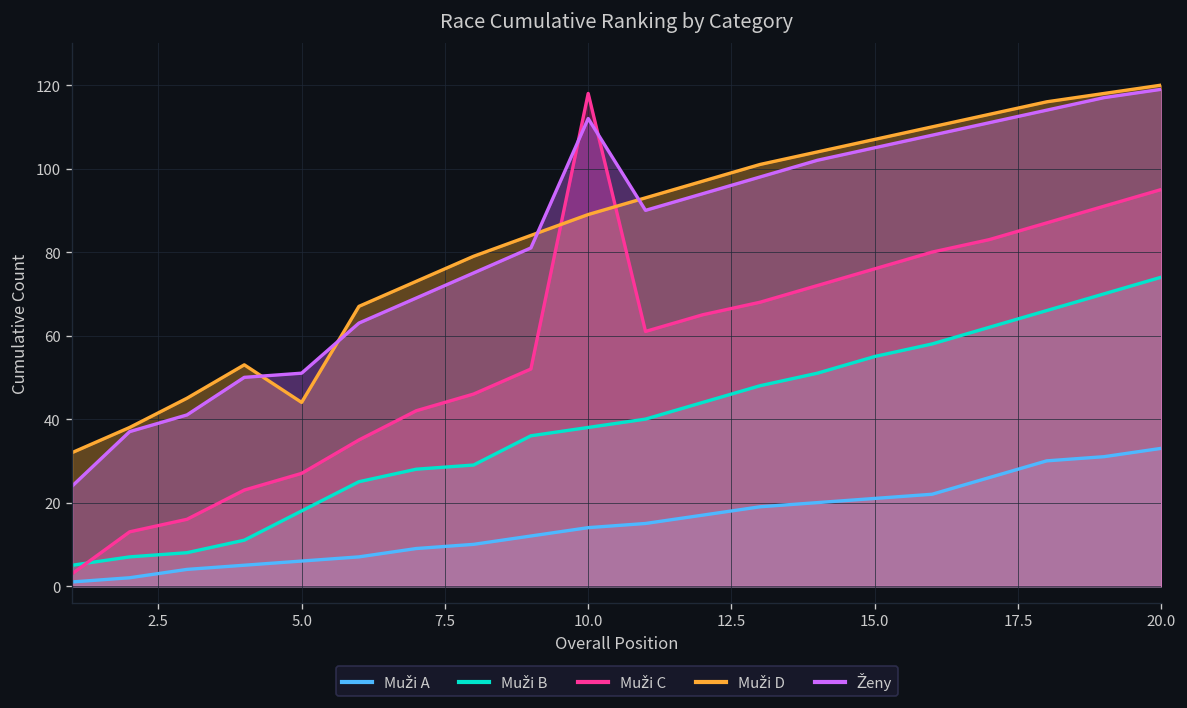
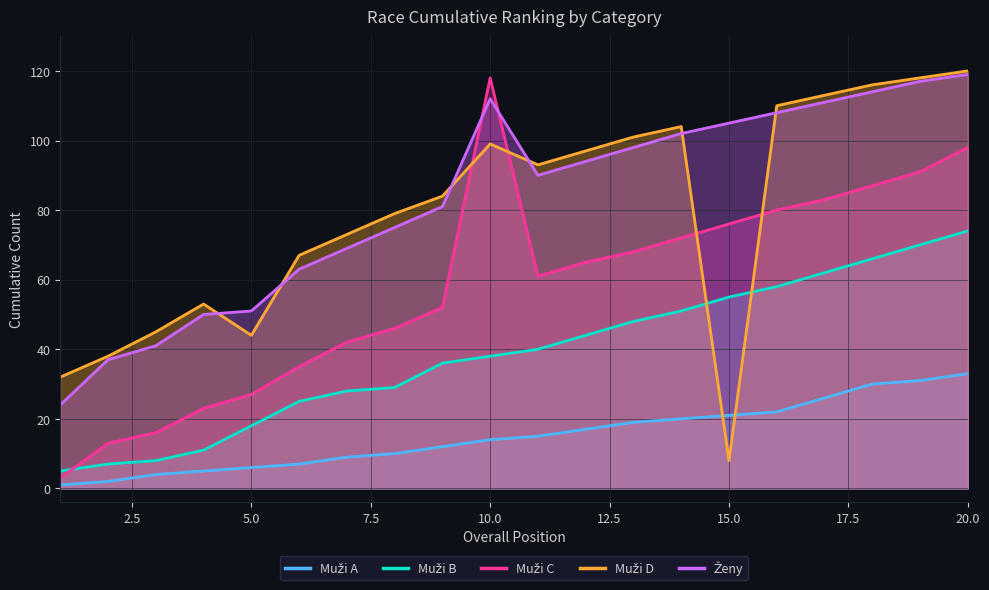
  {
    "Muži C": {
      "5.0": 27,
      "10.0": 118,
      "15.0": 76,
-     "20.0": 95
+     "20.0": 98
    },
    "Muži D": {
      "5.0": 44,
-     "10.0": 89,
-     "15.0": 107,
+     "10.0": 99,
+     "15.0": 8,
      "20.0": 120
    },
    "Ženy": {
      "5.0": 51,
      "10.0": 112,
      "15.0": 105,
      "20.0": 119
    }
  }
